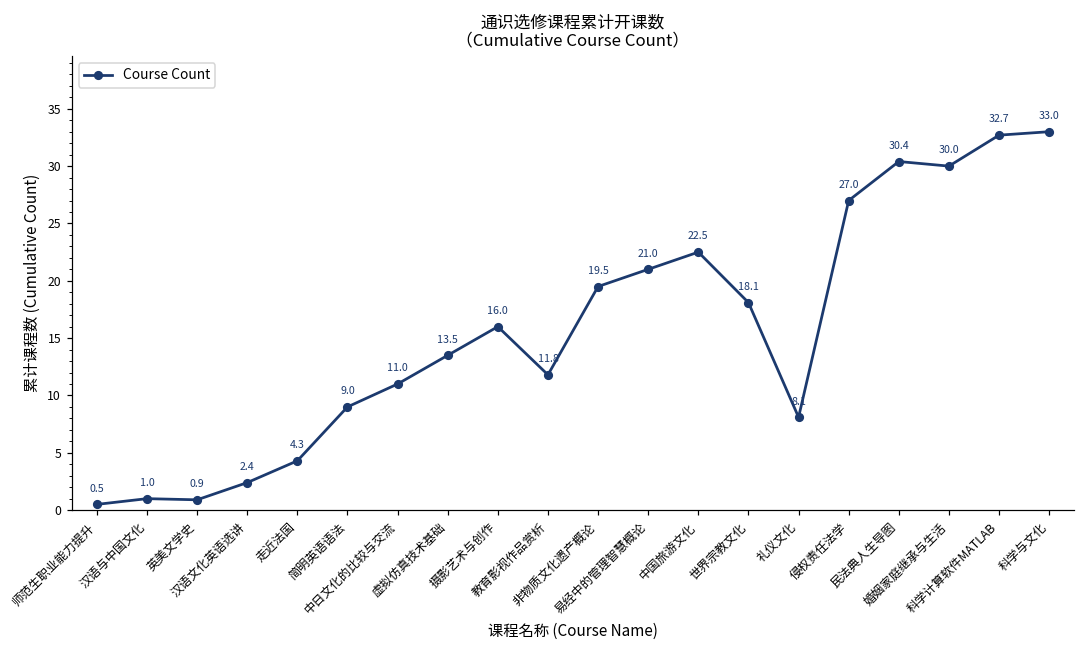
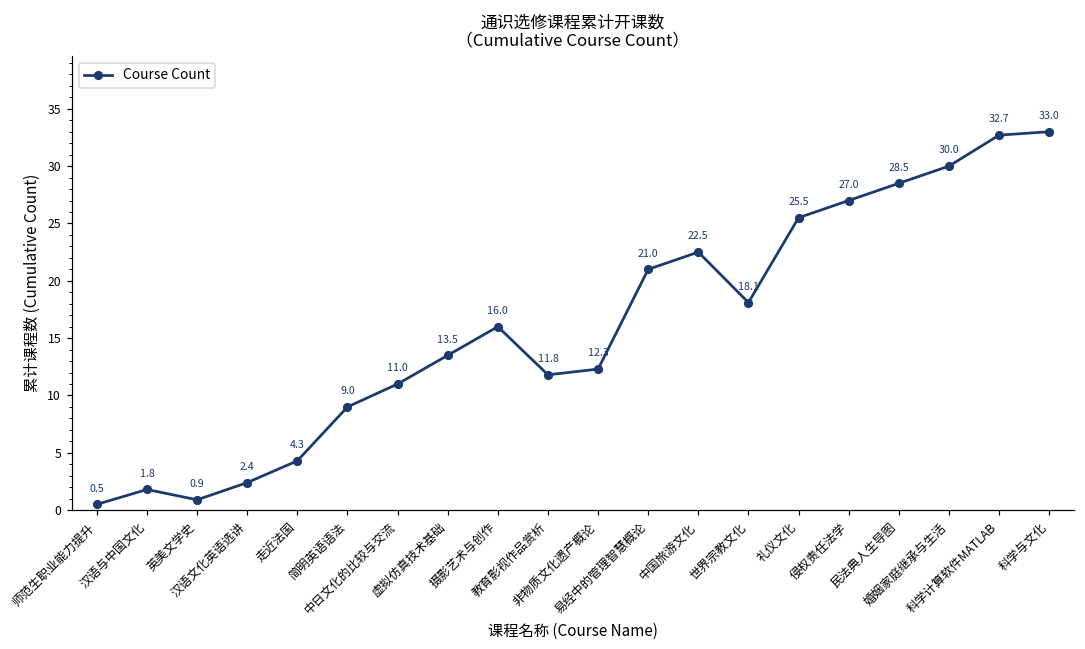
  {
    "师范生职业能力提升": 0.5,
-   "汉语与中国文化": 1.0,
+   "汉语与中国文化": 1.8,
    "英美文学史": 0.9,
    "汉语文化英语选讲": 2.4,
    "走近法国": 4.3,
    "简明英语语法": 9.0,
    "中日文化的比较与交流": 11.0,
    "虚拟仿真技术基础": 13.5,
    "摄影艺术与创作": 16.0,
    "教育影视作品赏析": 11.8,
-   "非物质文化遗产概论": 19.5,
+   "非物质文化遗产概论": 12.3,
    "易经中的管理智慧概论": 21.0,
    "中国旅游文化": 22.5,
    "世界宗教文化": 18.1,
-   "礼仪文化": 8.1,
+   "礼仪文化": 25.5,
    "侵权责任法学": 27.0,
-   "民法典人生导图": 30.4,
+   "民法典人生导图": 28.5,
    "婚姻家庭继承与生活": 30.0,
    "科学计算软件MATLAB": 32.7,
    "科学与文化": 33.0
  }
